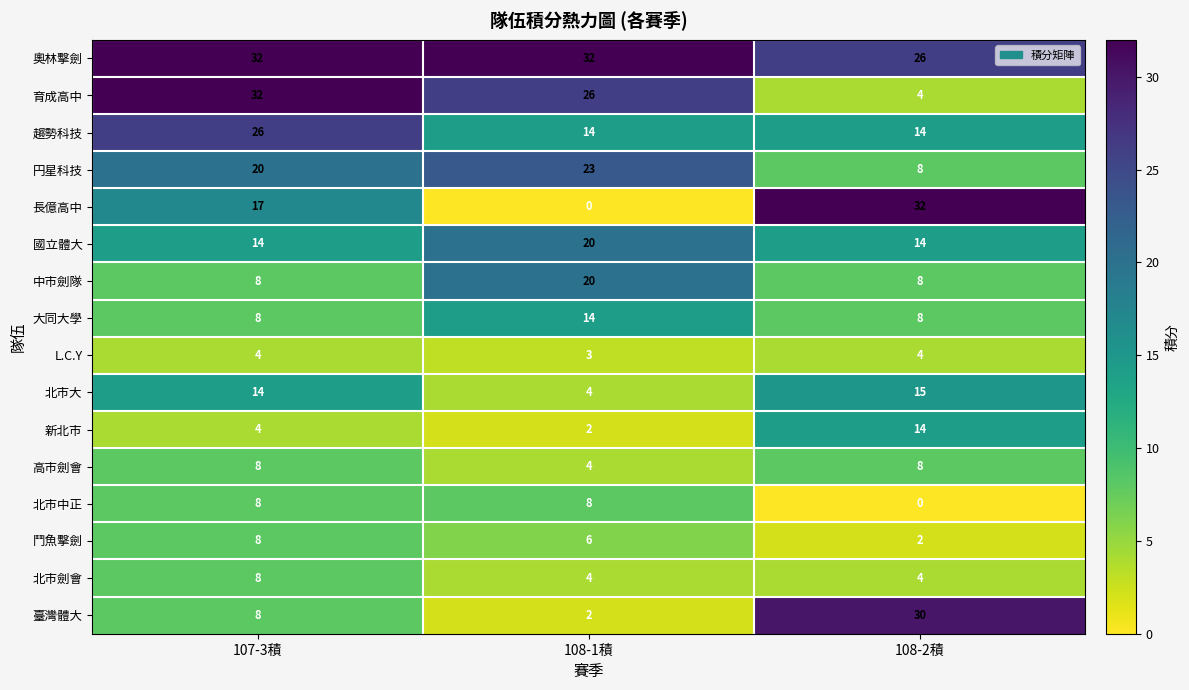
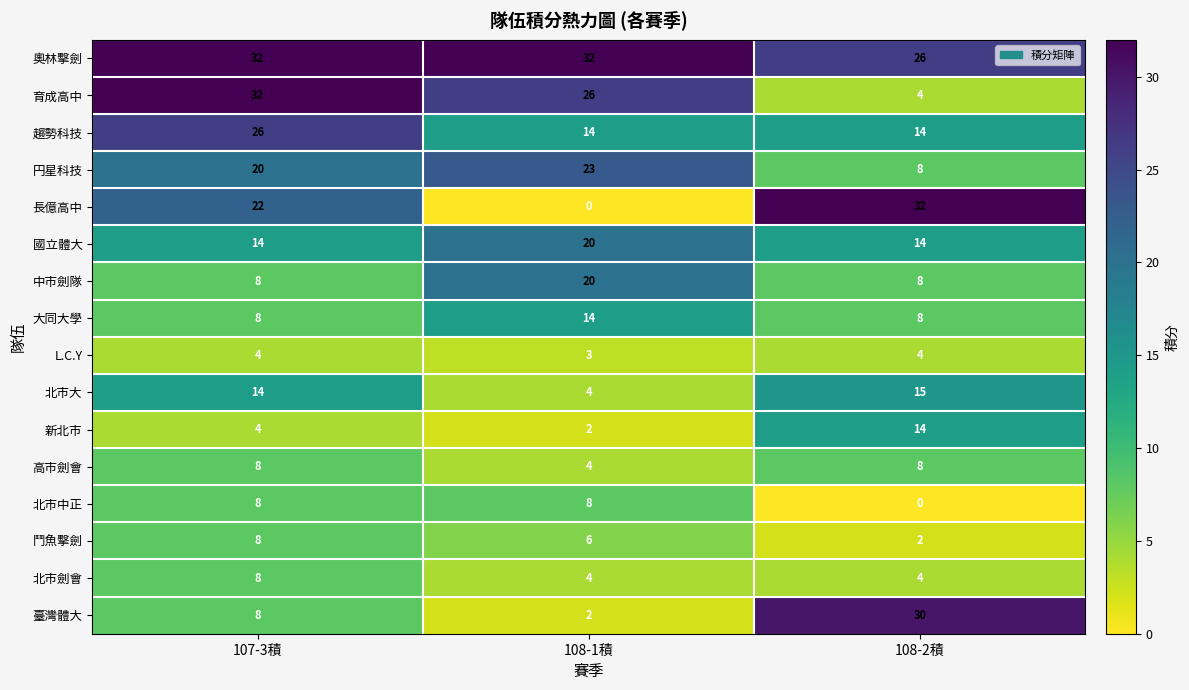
  {
    "奧林擊劍": {
      "107-3積": 32,
      "108-1積": 32,
      "108-2積": 26
    },
    "育成高中": {
      "107-3積": 32,
      "108-1積": 26,
      "108-2積": 4
    },
    "趨勢科技": {
      "107-3積": 26,
      "108-1積": 14,
      "108-2積": 14
    },
    "円星科技": {
      "107-3積": 20,
      "108-1積": 23,
      "108-2積": 8
    },
    "長億高中": {
-     "107-3積": 17,
+     "107-3積": 22,
      "108-1積": 0,
      "108-2積": 32
    },
    "國立體大": {
      "107-3積": 14,
      "108-1積": 20,
      "108-2積": 14
    },
    "中市劍隊": {
      "107-3積": 8,
      "108-1積": 20,
      "108-2積": 8
    },
    "大同大學": {
      "107-3積": 8,
      "108-1積": 14,
      "108-2積": 8
    },
    "L.C.Y": {
      "107-3積": 4,
      "108-1積": 3,
      "108-2積": 4
    },
    "北市大": {
      "107-3積": 14,
      "108-1積": 4,
      "108-2積": 15
    },
    "新北市": {
      "107-3積": 4,
      "108-1積": 2,
      "108-2積": 14
    },
    "高市劍會": {
      "107-3積": 8,
      "108-1積": 4,
      "108-2積": 8
    },
    "北市中正": {
      "107-3積": 8,
      "108-1積": 8,
      "108-2積": 0
    },
    "鬥魚擊劍": {
      "107-3積": 8,
      "108-1積": 6,
      "108-2積": 2
    },
    "北市劍會": {
      "107-3積": 8,
      "108-1積": 4,
      "108-2積": 4
    },
    "臺灣體大": {
      "107-3積": 8,
      "108-1積": 2,
      "108-2積": 30
    }
  }
